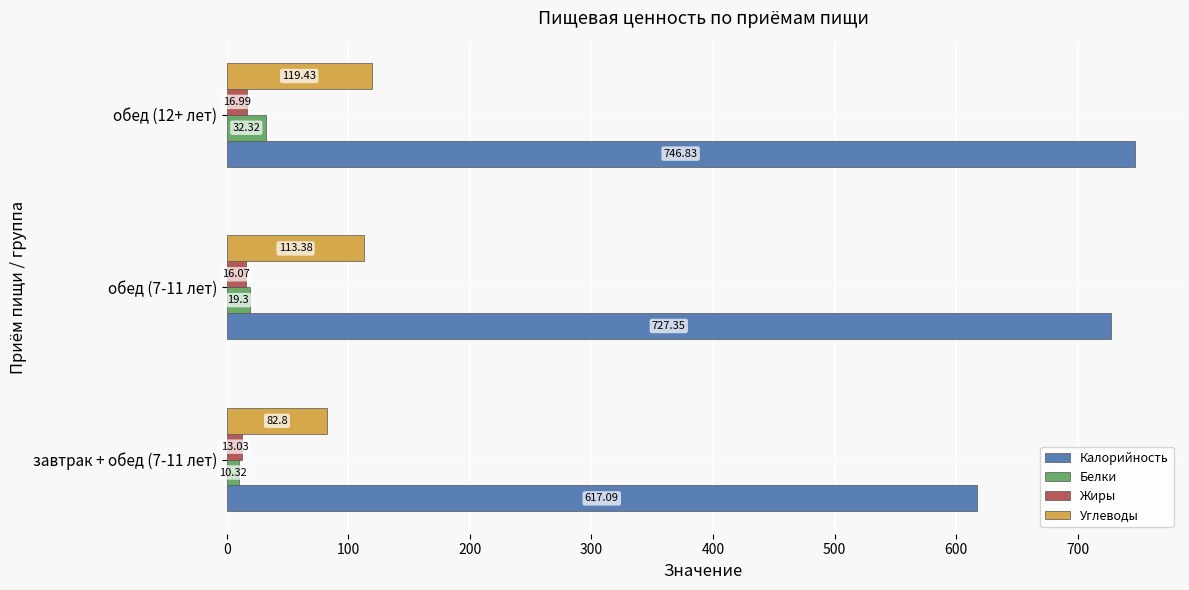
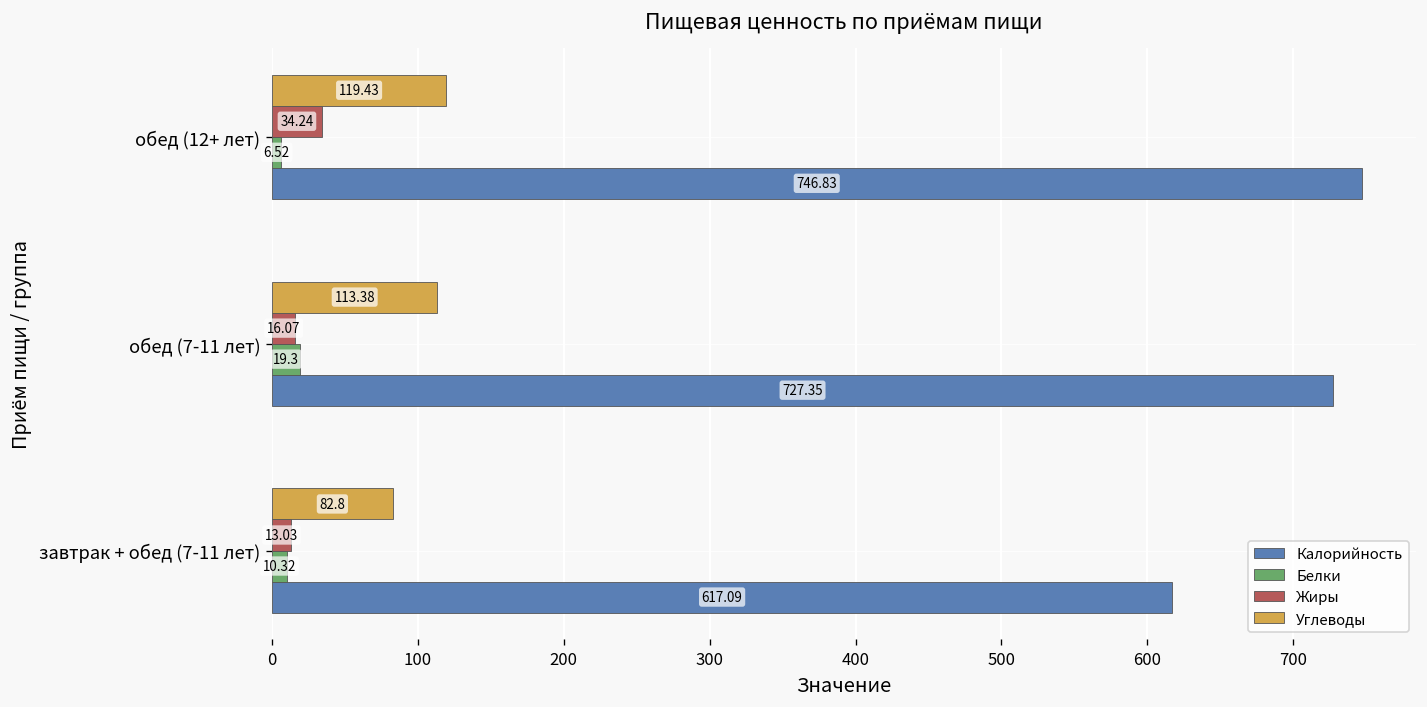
  {
    "Белки": {
-     "обед (12+ лет)": 32.32
+     "обед (12+ лет)": 6.52
    },
    "Жиры": {
-     "обед (12+ лет)": 16.99
+     "обед (12+ лет)": 34.24
    }
  }
